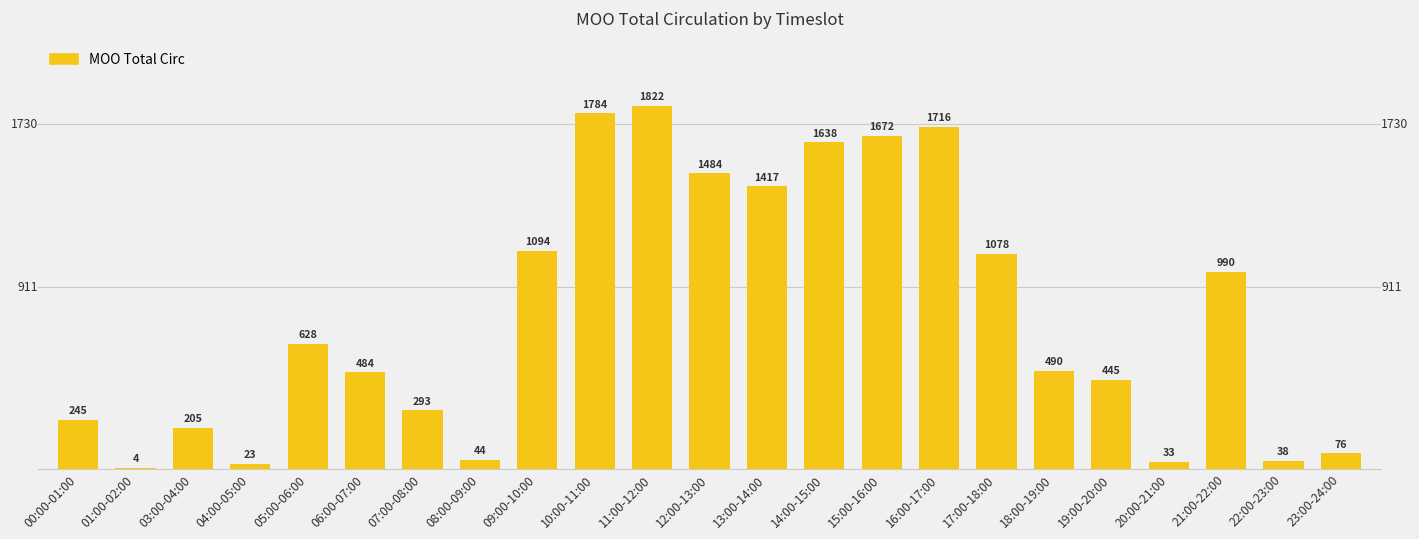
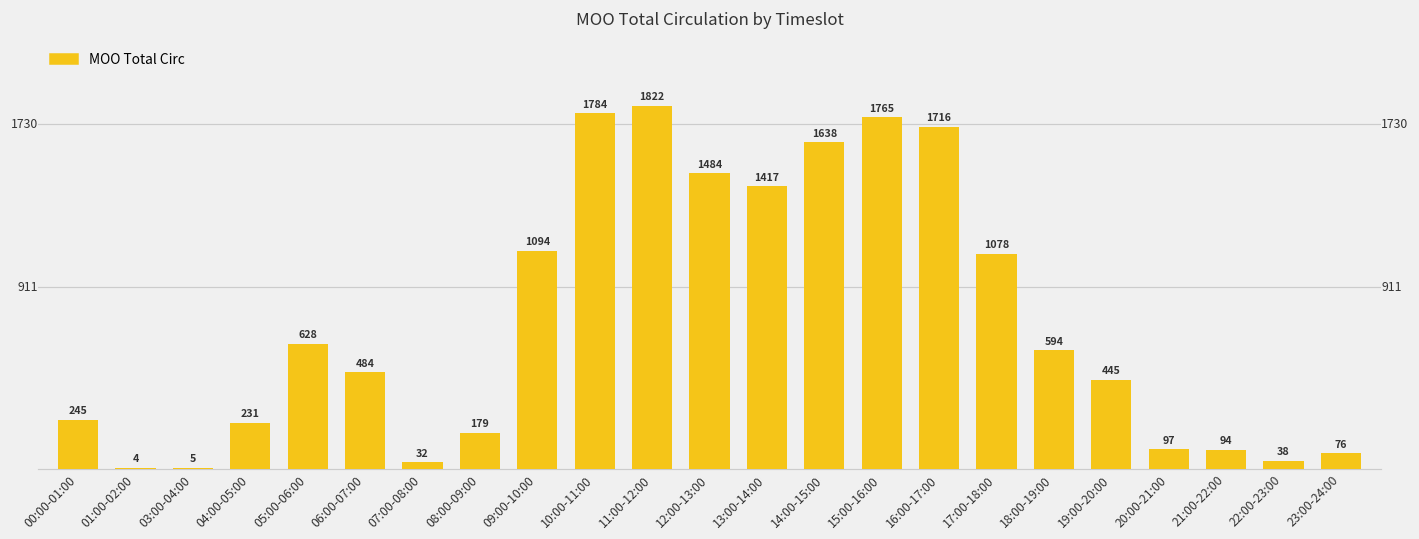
  {
    "00:00-01:00": 245,
    "01:00-02:00": 4,
-   "03:00-04:00": 205,
-   "04:00-05:00": 23,
+   "03:00-04:00": 5,
+   "04:00-05:00": 231,
    "05:00-06:00": 628,
    "06:00-07:00": 484,
-   "07:00-08:00": 293,
-   "08:00-09:00": 44,
+   "07:00-08:00": 32,
+   "08:00-09:00": 179,
    "09:00-10:00": 1094,
    "10:00-11:00": 1784,
    "11:00-12:00": 1822,
    "12:00-13:00": 1484,
    "13:00-14:00": 1417,
    "14:00-15:00": 1638,
-   "15:00-16:00": 1672,
+   "15:00-16:00": 1765,
    "16:00-17:00": 1716,
    "17:00-18:00": 1078,
-   "18:00-19:00": 490,
+   "18:00-19:00": 594,
    "19:00-20:00": 445,
-   "20:00-21:00": 33,
-   "21:00-22:00": 990,
+   "20:00-21:00": 97,
+   "21:00-22:00": 94,
    "22:00-23:00": 38,
    "23:00-24:00": 76
  }
